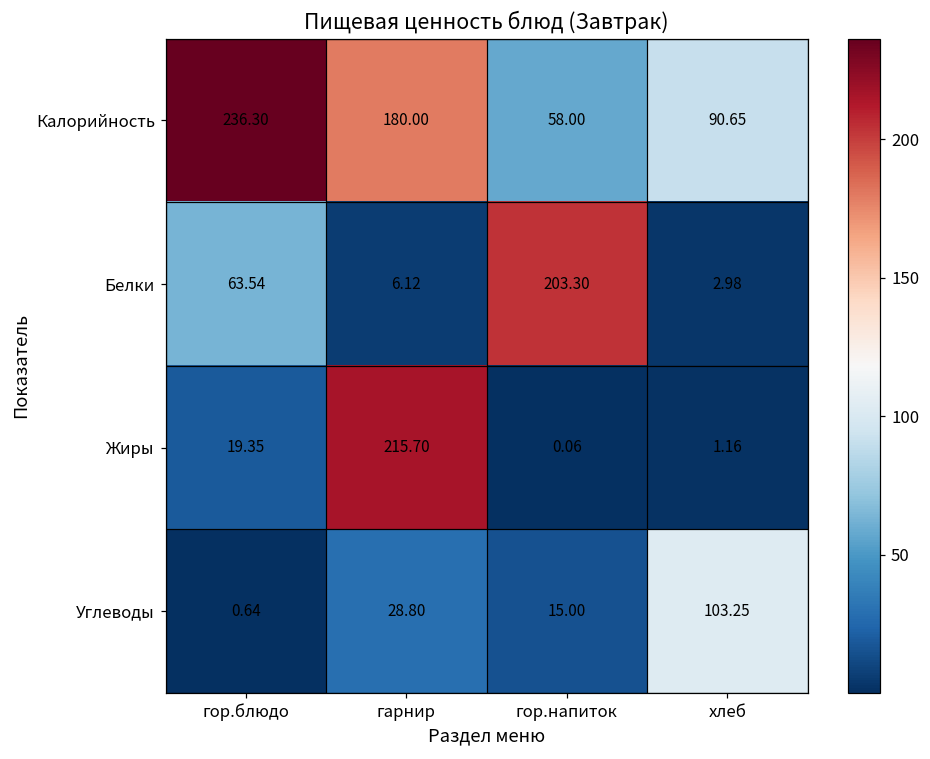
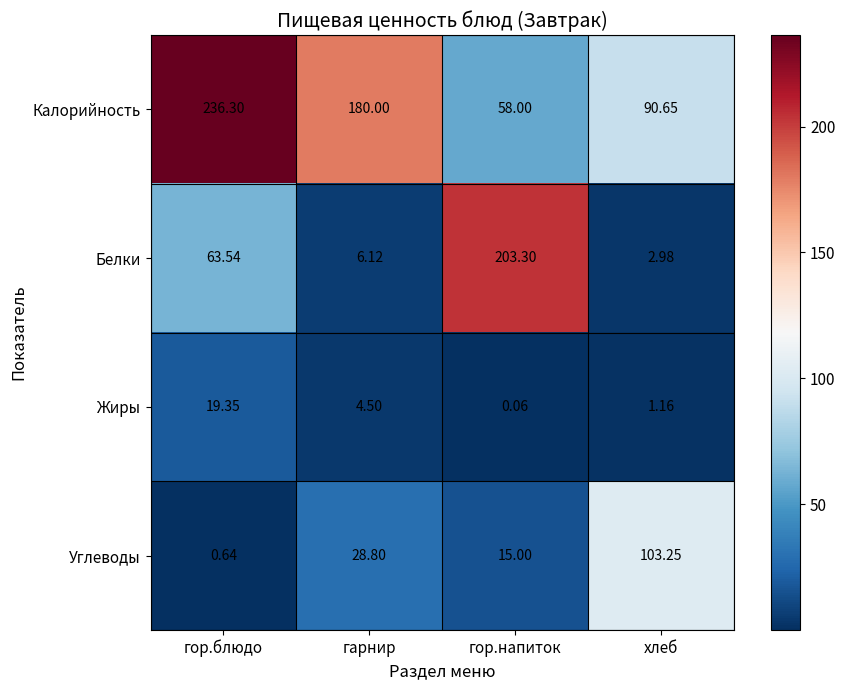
  {
    "Калорийность": {
      "гор.блюдо": 236.30,
      "гарнир": 180.00,
      "гор.напиток": 58.00,
      "хлеб": 90.65
    },
    "Белки": {
      "гор.блюдо": 63.54,
      "гарнир": 6.12,
      "гор.напиток": 203.30,
      "хлеб": 2.98
    },
    "Жиры": {
      "гор.блюдо": 19.35,
-     "гарнир": 215.70,
+     "гарнир": 4.50,
      "гор.напиток": 0.06,
      "хлеб": 1.16
    },
    "Углеводы": {
      "гор.блюдо": 0.64,
      "гарнир": 28.80,
      "гор.напиток": 15.00,
      "хлеб": 103.25
    }
  }
